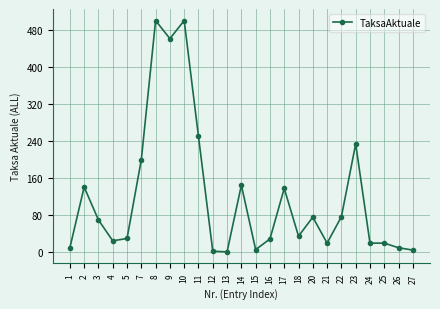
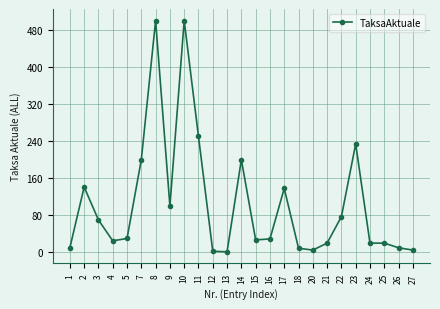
  {
    "1": 10,
    "2": 140,
    "3": 70,
    "4": 30,
    "5": 30,
    "7": 200,
    "8": 500,
-   "9": 460,
+   "9": 100,
    "10": 500,
    "11": 250,
    "12": 0,
    "13": 0,
-   "14": 150,
-   "15": 10,
+   "14": 200,
+   "15": 30,
    "16": 30,
    "17": 140,
-   "18": 40,
-   "20": 80,
+   "18": 10,
+   "20": 10,
    "21": 20,
    "22": 80,
    "23": 230,
    "24": 20,
    "25": 20,
    "26": 10,
    "27": 10
  }
